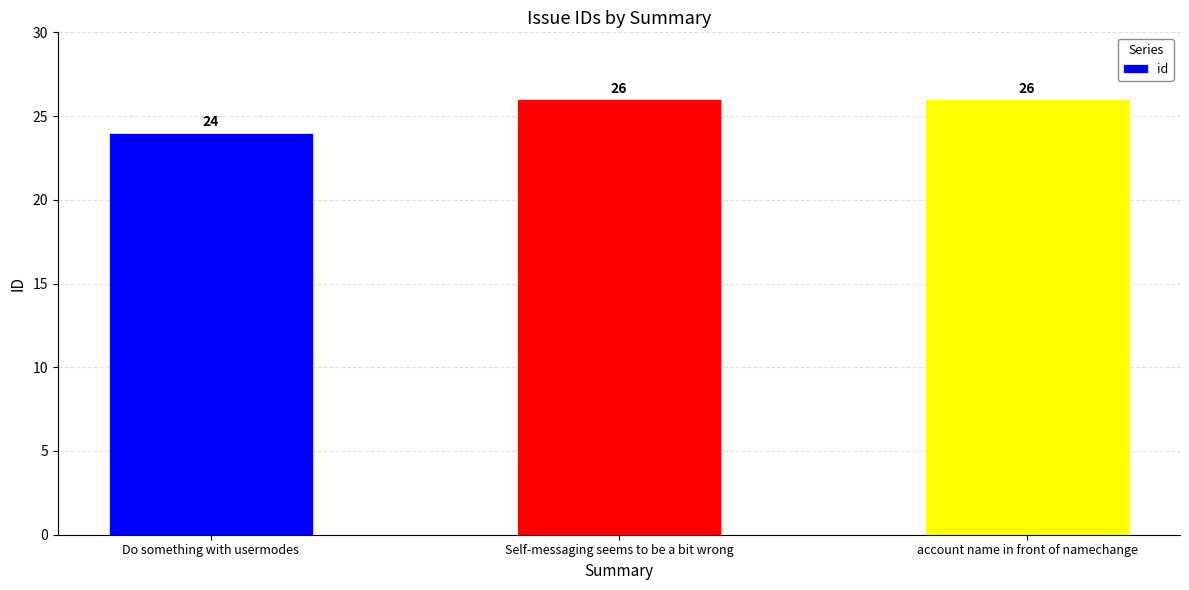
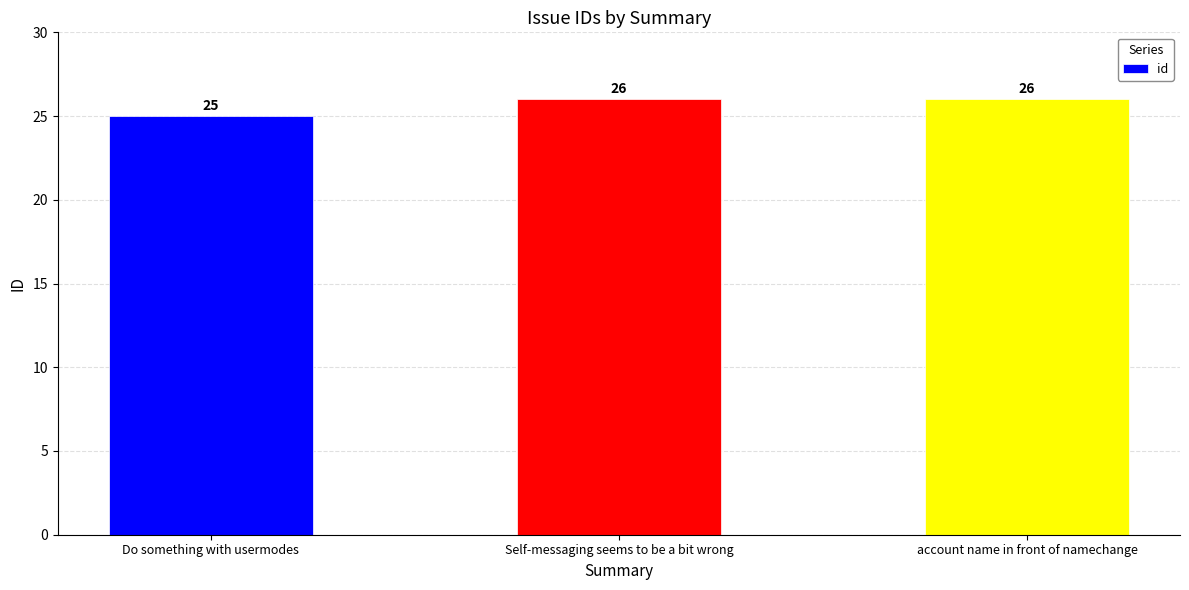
  {
-   "Do something with usermodes": 24,
+   "Do something with usermodes": 25,
    "Self-messaging seems to be a bit wrong": 26,
    "account name in front of namechange": 26
  }
